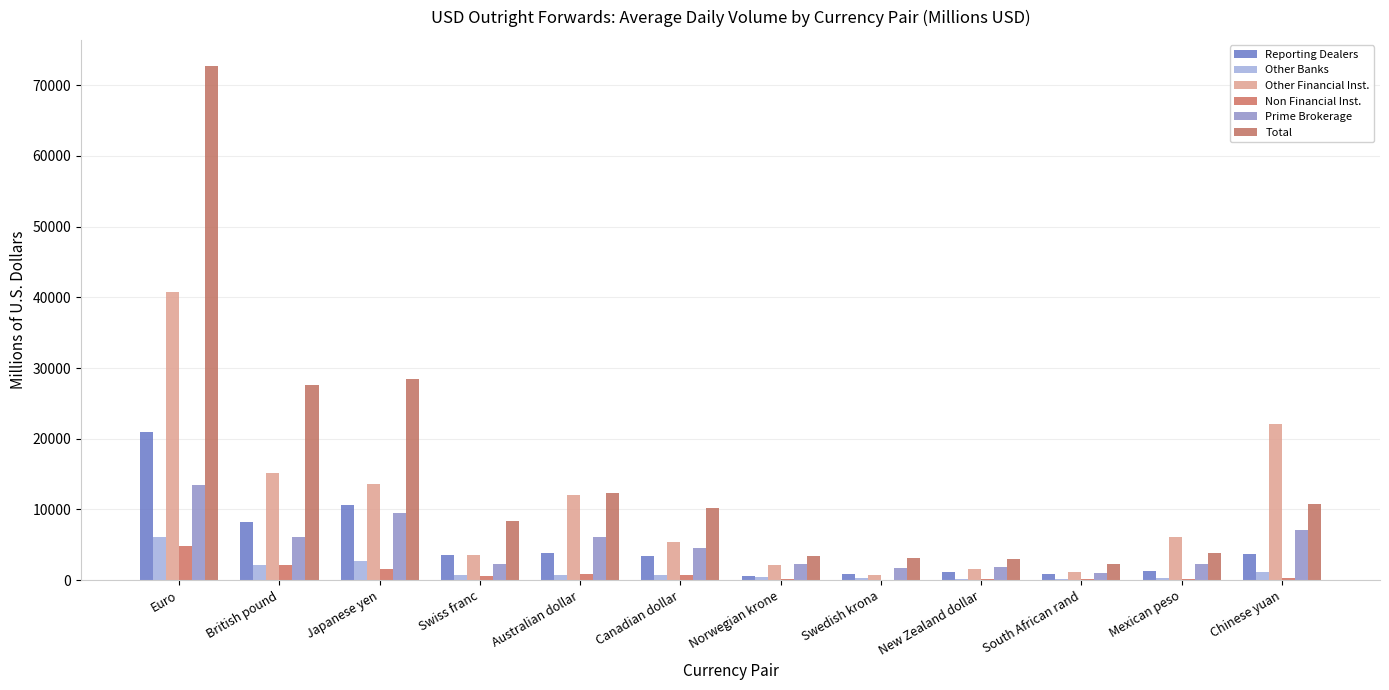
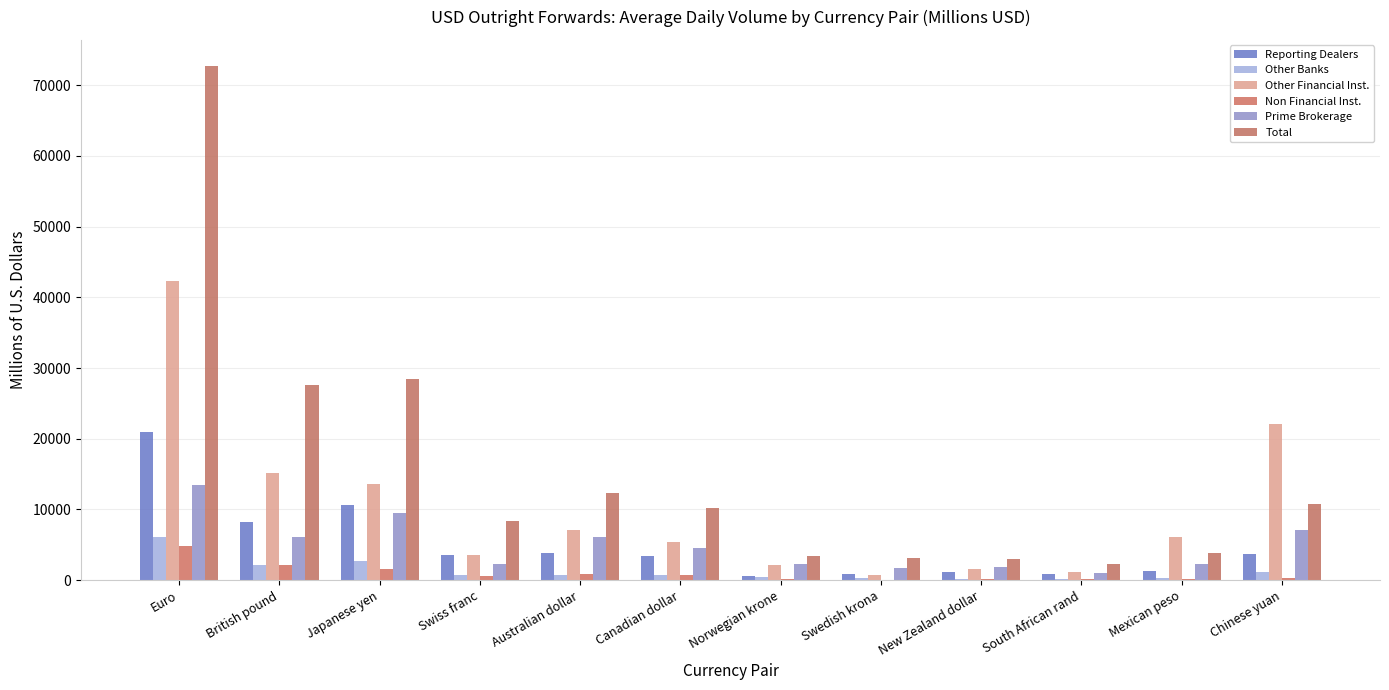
  {
    "Other Financial Inst.": {
-     "Euro": 41000,
+     "Euro": 42000,
      "British pound": 15000,
      "Japanese yen": 14000,
      "Swiss franc": 4000,
-     "Australian dollar": 12000,
+     "Australian dollar": 7000,
      "Canadian dollar": 5000,
      "Norwegian krone": 2000,
      "Swedish krona": 1000,
      "New Zealand dollar": 2000,
      "South African rand": 1000,
      "Mexican peso": 6000,
      "Chinese yuan": 22000
    }
  }
